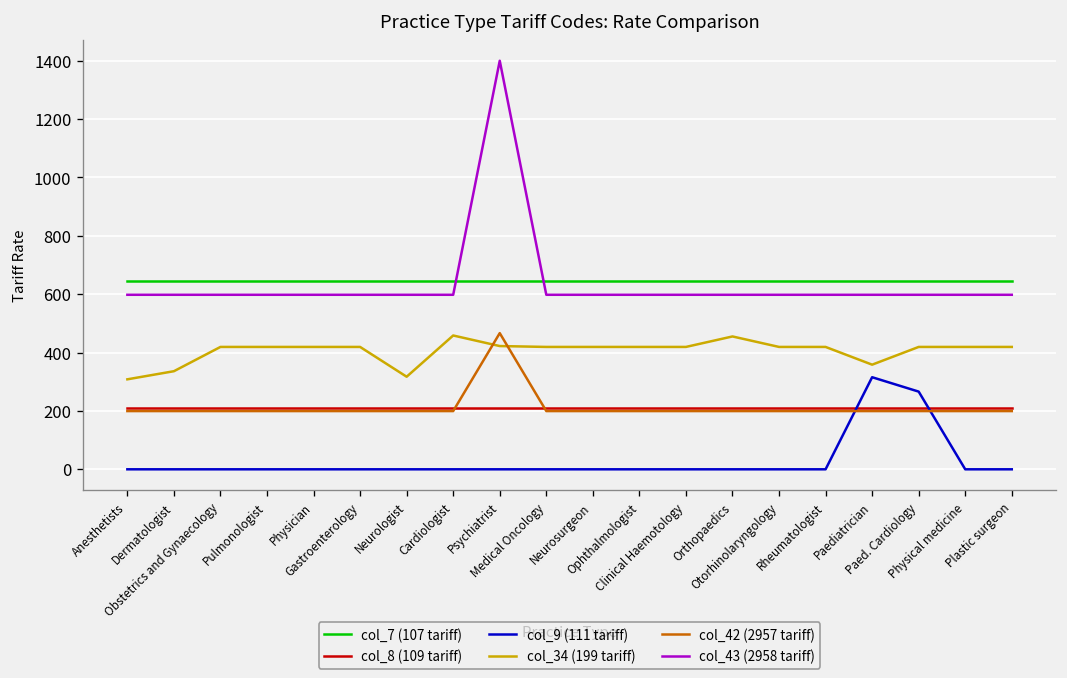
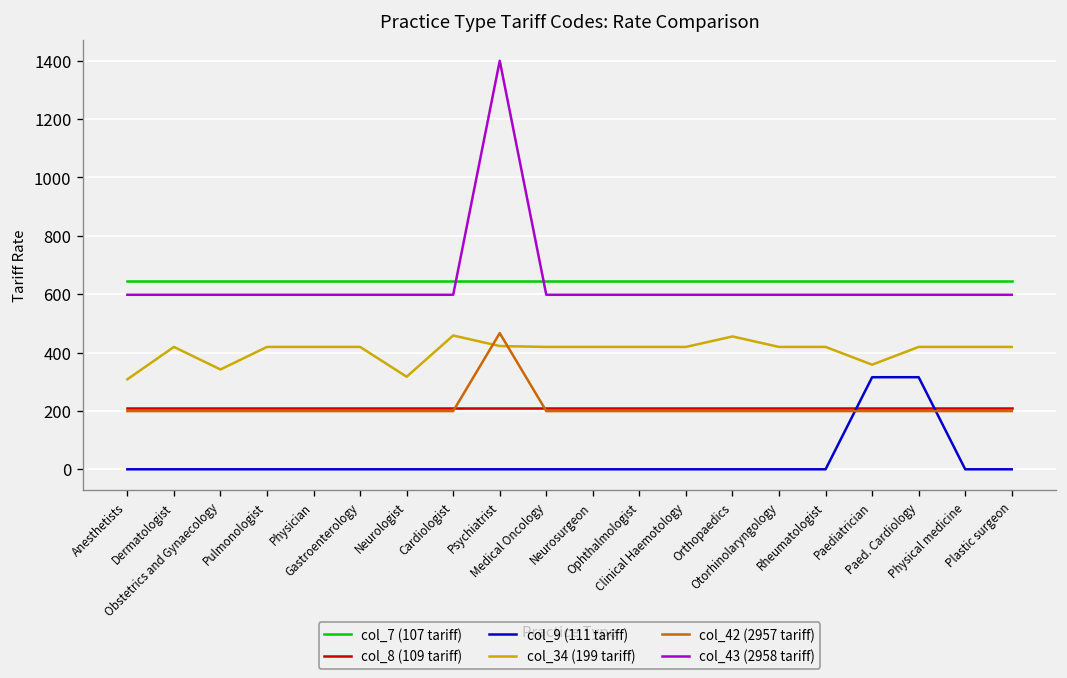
  {
    "col_7 (107 tariff)": {
      "Anesthetists": 650,
      "Dermatologist": 650,
      "Obstetrics and Gynaecology": 650,
      "Pulmonologist": 650,
      "Physician": 650,
      "Gastroenterology": 650,
      "Neurologist": 650,
      "Cardiologist": 650,
      "Psychiatrist": 650,
      "Medical Oncology": 650,
      "Neurosurgeon": 650,
      "Ophthalmologist": 650,
      "Clinical Haemotology": 650,
      "Orthopaedics": 650,
      "Otorhinolaryngology": 650,
      "Rheumatologist": 650,
      "Paediatrician": 650,
      "Paed. Cardiology": 650,
      "Physical medicine": 650,
      "Plastic surgeon": 650
    },
    "col_8 (109 tariff)": {
      "Anesthetists": 210,
      "Dermatologist": 210,
      "Obstetrics and Gynaecology": 210,
      "Pulmonologist": 210,
      "Physician": 210,
      "Gastroenterology": 210,
      "Neurologist": 210,
      "Cardiologist": 210,
      "Psychiatrist": 210,
      "Medical Oncology": 210,
      "Neurosurgeon": 210,
      "Ophthalmologist": 210,
      "Clinical Haemotology": 210,
      "Orthopaedics": 210,
      "Otorhinolaryngology": 210,
      "Rheumatologist": 210,
      "Paediatrician": 210,
      "Paed. Cardiology": 210,
      "Physical medicine": 210,
      "Plastic surgeon": 210
    },
    "col_9 (111 tariff)": {
      "Anesthetists": 0,
      "Dermatologist": 0,
      "Obstetrics and Gynaecology": 0,
      "Pulmonologist": 0,
      "Physician": 0,
      "Gastroenterology": 0,
      "Neurologist": 0,
      "Cardiologist": 0,
      "Psychiatrist": 0,
      "Medical Oncology": 0,
      "Neurosurgeon": 0,
      "Ophthalmologist": 0,
      "Clinical Haemotology": 0,
      "Orthopaedics": 0,
      "Otorhinolaryngology": 0,
      "Rheumatologist": 0,
      "Paediatrician": 320,
-     "Paed. Cardiology": 270,
+     "Paed. Cardiology": 320,
      "Physical medicine": 0,
      "Plastic surgeon": 0
    },
    "col_34 (199 tariff)": {
      "Anesthetists": 310,
-     "Dermatologist": 340,
-     "Obstetrics and Gynaecology": 420,
+     "Dermatologist": 420,
+     "Obstetrics and Gynaecology": 340,
      "Pulmonologist": 420,
      "Physician": 420,
      "Gastroenterology": 420,
      "Neurologist": 320,
      "Cardiologist": 460,
      "Psychiatrist": 420,
      "Medical Oncology": 420,
      "Neurosurgeon": 420,
      "Ophthalmologist": 420,
      "Clinical Haemotology": 420,
      "Orthopaedics": 460,
      "Otorhinolaryngology": 420,
      "Rheumatologist": 420,
      "Paediatrician": 360,
      "Paed. Cardiology": 420,
      "Physical medicine": 420,
      "Plastic surgeon": 420
    },
    "col_42 (2957 tariff)": {
      "Anesthetists": 200,
      "Dermatologist": 200,
      "Obstetrics and Gynaecology": 200,
      "Pulmonologist": 200,
      "Physician": 200,
      "Gastroenterology": 200,
      "Neurologist": 200,
      "Cardiologist": 200,
      "Psychiatrist": 470,
      "Medical Oncology": 200,
      "Neurosurgeon": 200,
      "Ophthalmologist": 200,
      "Clinical Haemotology": 200,
      "Orthopaedics": 200,
      "Otorhinolaryngology": 200,
      "Rheumatologist": 200,
      "Paediatrician": 200,
      "Paed. Cardiology": 200,
      "Physical medicine": 200,
      "Plastic surgeon": 200
    },
    "col_43 (2958 tariff)": {
      "Anesthetists": 600,
      "Dermatologist": 600,
      "Obstetrics and Gynaecology": 600,
      "Pulmonologist": 600,
      "Physician": 600,
      "Gastroenterology": 600,
      "Neurologist": 600,
      "Cardiologist": 600,
      "Psychiatrist": 1400,
      "Medical Oncology": 600,
      "Neurosurgeon": 600,
      "Ophthalmologist": 600,
      "Clinical Haemotology": 600,
      "Orthopaedics": 600,
      "Otorhinolaryngology": 600,
      "Rheumatologist": 600,
      "Paediatrician": 600,
      "Paed. Cardiology": 600,
      "Physical medicine": 600,
      "Plastic surgeon": 600
    }
  }
